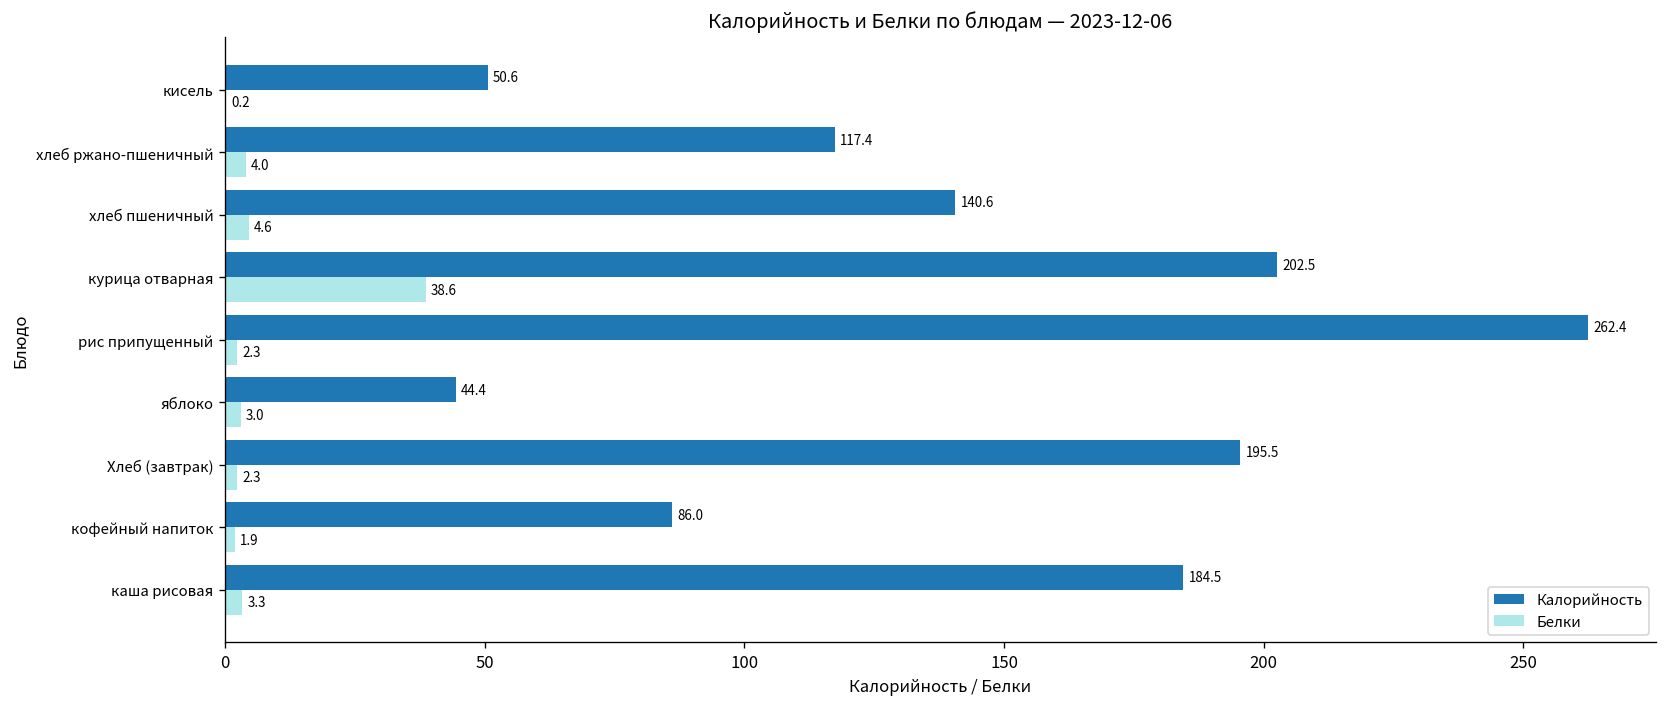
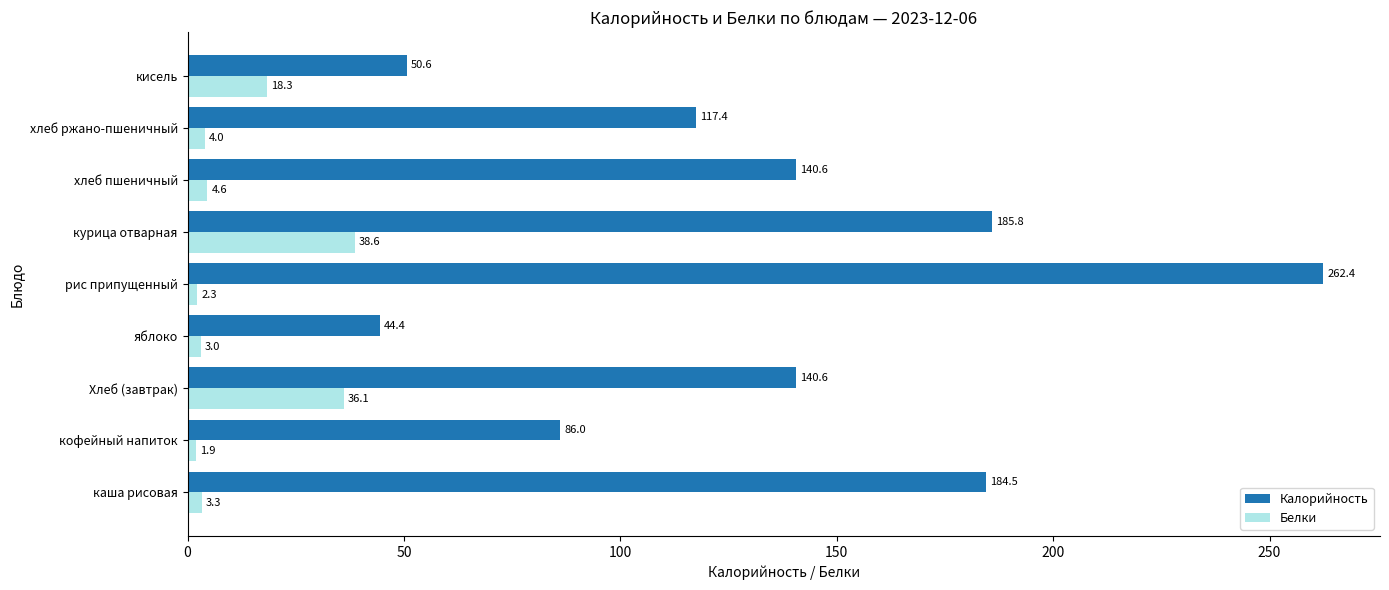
  {
    "Калорийность": {
      "кисель": 50.6,
      "хлеб ржано-пшеничный": 117.4,
      "хлеб пшеничный": 140.6,
-     "курица отварная": 202.5,
+     "курица отварная": 185.8,
      "рис припущенный": 262.4,
      "яблоко": 44.4,
-     "Хлеб (завтрак)": 195.5,
+     "Хлеб (завтрак)": 140.6,
      "кофейный напиток": 86.0,
      "каша рисовая": 184.5
    },
    "Белки": {
-     "кисель": 0.2,
+     "кисель": 18.3,
      "хлеб ржано-пшеничный": 4.0,
      "хлеб пшеничный": 4.6,
      "курица отварная": 38.6,
      "рис припущенный": 2.3,
      "яблоко": 3.0,
-     "Хлеб (завтрак)": 2.3,
+     "Хлеб (завтрак)": 36.1,
      "кофейный напиток": 1.9,
      "каша рисовая": 3.3
    }
  }
